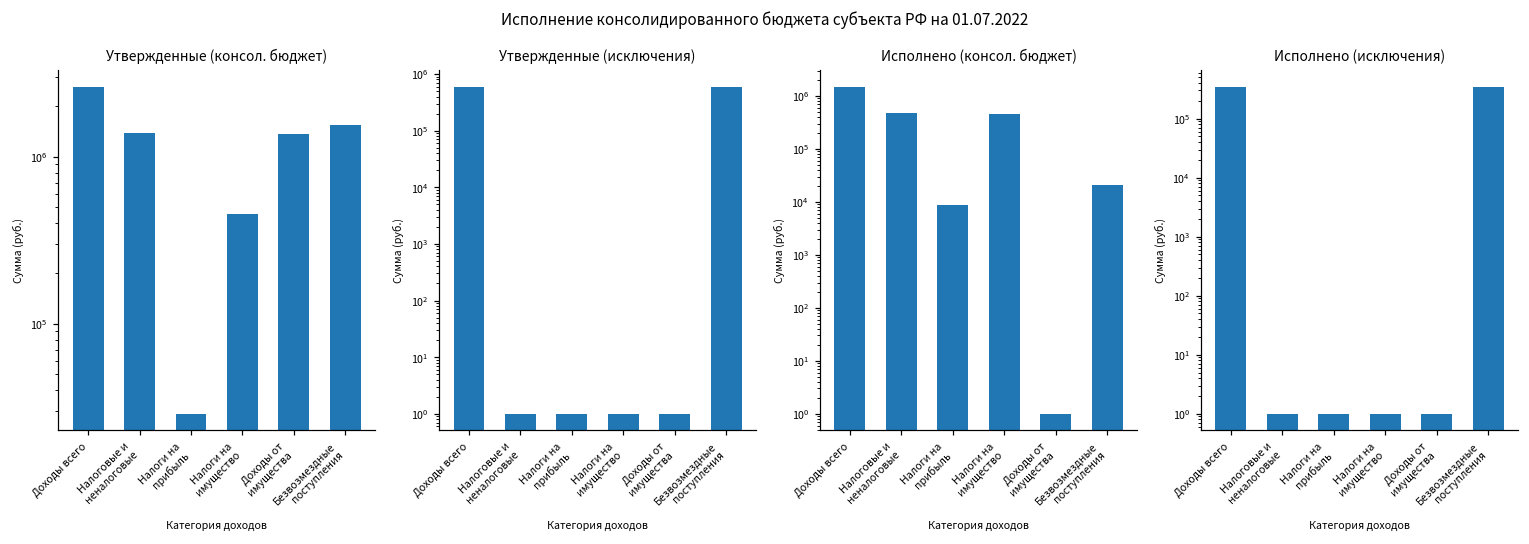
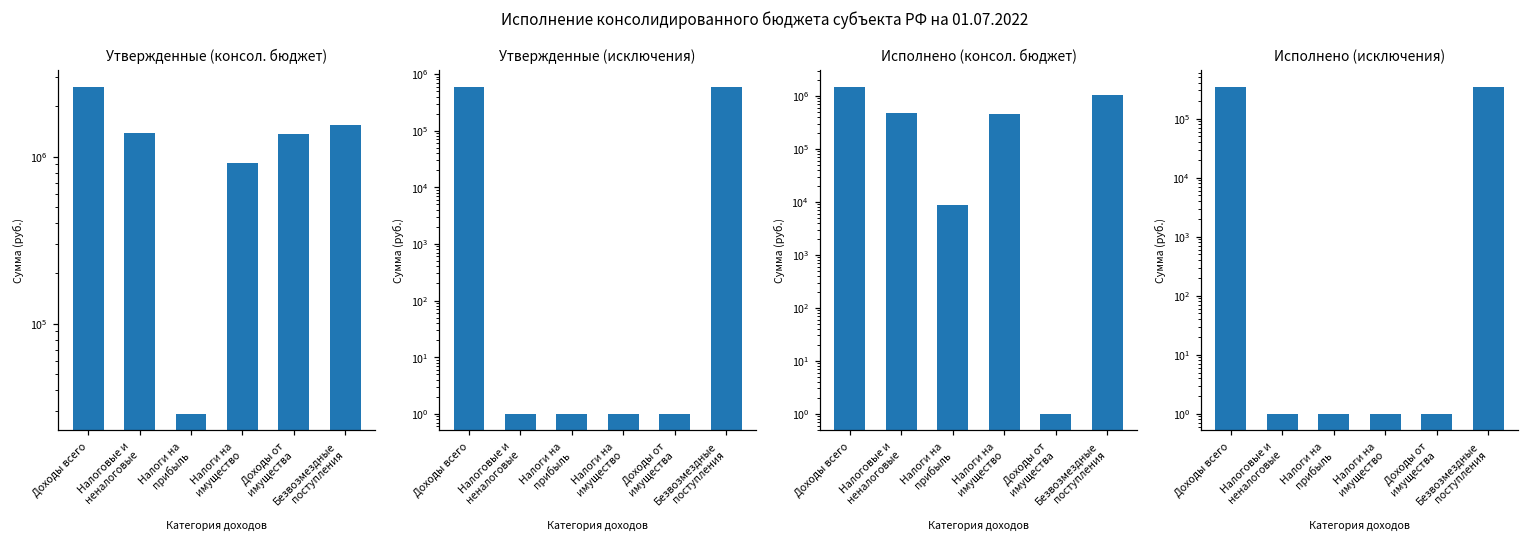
  {
    "Утвержденные (консол. бюджет)": {
      "Доходы всего": 2600000,
      "Налоговые и неналоговые": 1400000,
      "Налоги на прибыль": 29000,
-     "Налоги на имущество": 450000,
+     "Налоги на имущество": 900000,
      "Доходы от имущества": 1400000,
      "Безвозмездные поступления": 1500000
    },
    "Утвержденные (исключения)": {
      "Доходы всего": 600000,
      "Налоговые и неналоговые": 1.0,
      "Налоги на прибыль": 1.0,
      "Налоги на имущество": 1.0,
      "Доходы от имущества": 1.0,
      "Безвозмездные поступления": 600000
    },
    "Исполнено (консол. бюджет)": {
      "Доходы всего": 1500000,
      "Налоговые и неналоговые": 500000,
      "Налоги на прибыль": 9000,
      "Налоги на имущество": 500000,
      "Доходы от имущества": 1,
-     "Безвозмездные поступления": 20000
+     "Безвозмездные поступления": 1000000
    },
    "Исполнено (исключения)": {
      "Доходы всего": 400000,
      "Налоговые и неналоговые": 1.0,
      "Налоги на прибыль": 1.0,
      "Налоги на имущество": 1.0,
      "Доходы от имущества": 1.0,
      "Безвозмездные поступления": 400000
    }
  }
